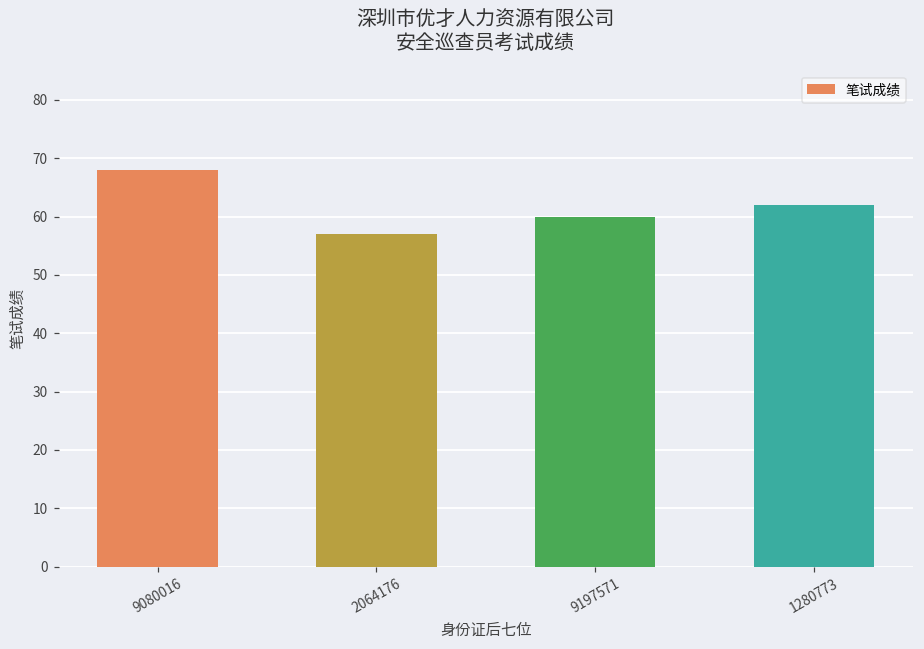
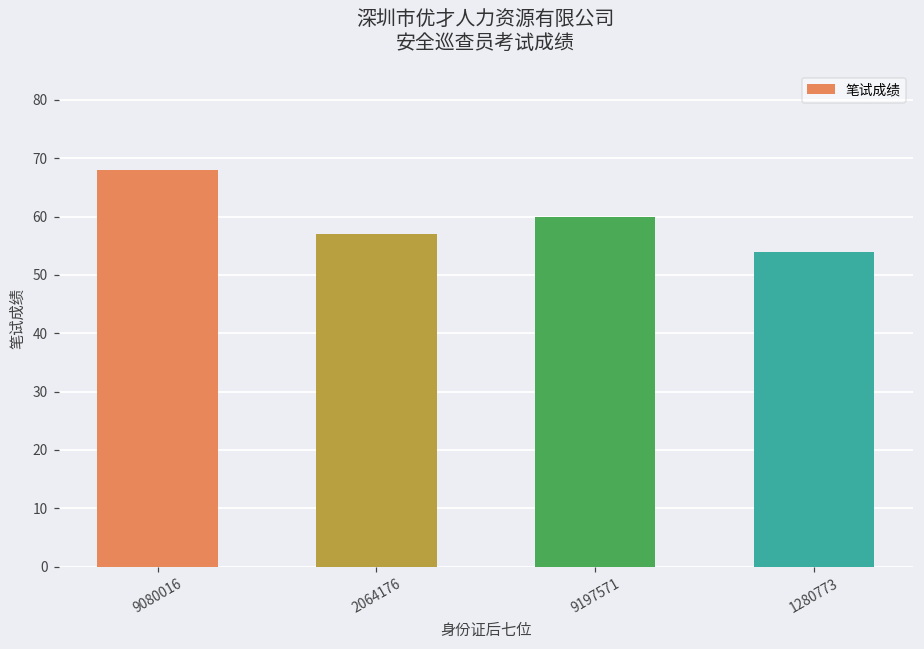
  {
    "9080016": 68,
    "2064176": 57,
    "9197571": 60,
-   "1280773": 62
+   "1280773": 54
  }
